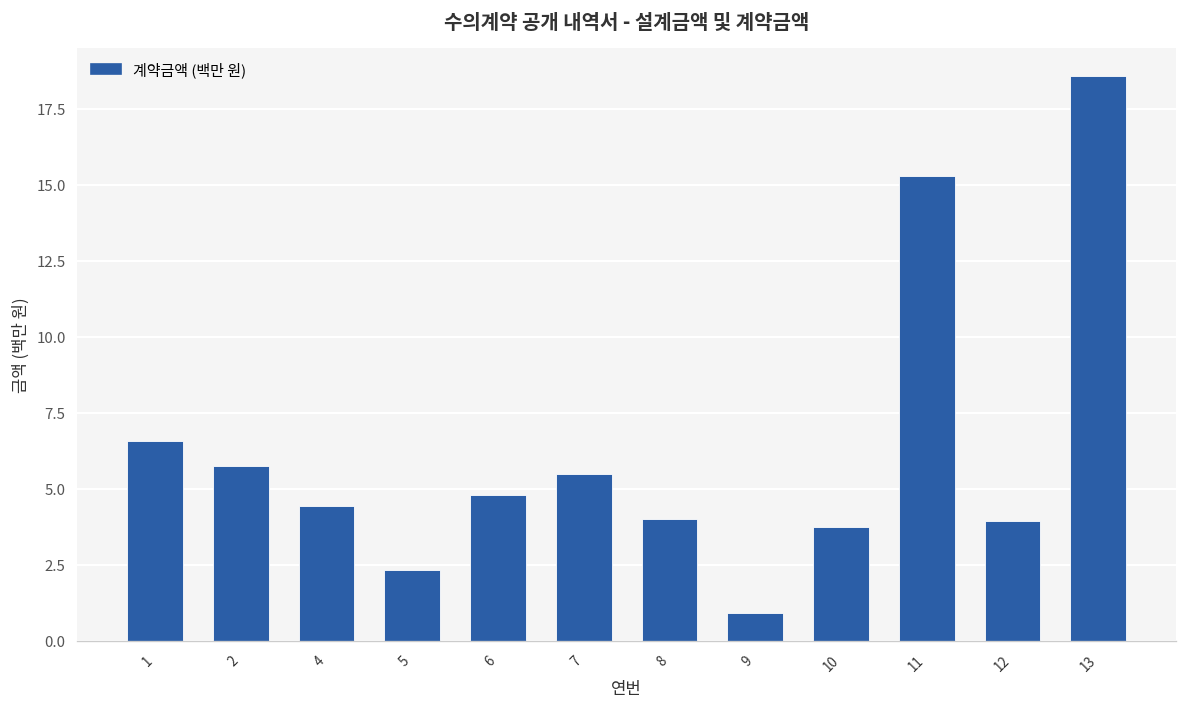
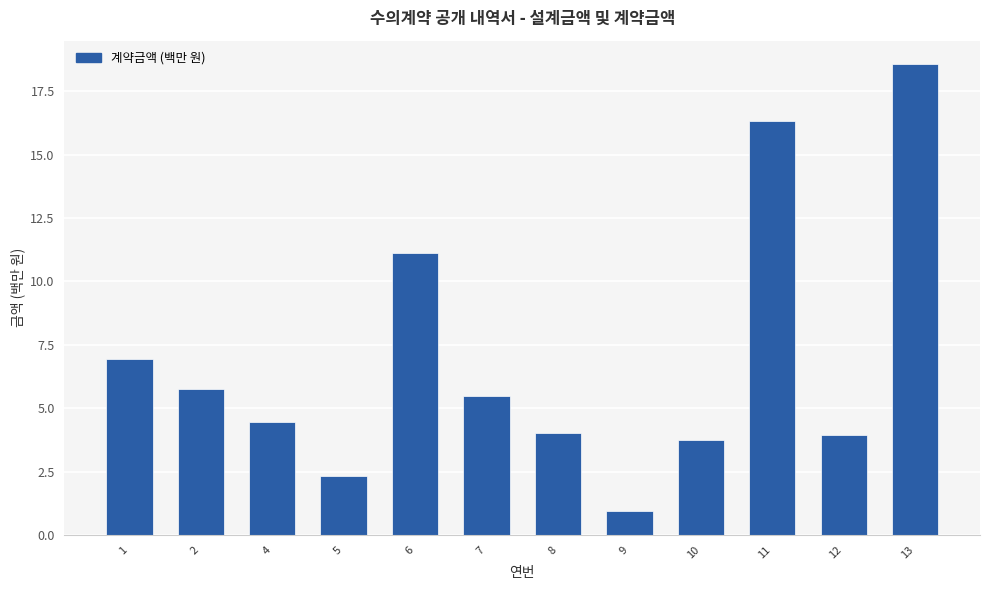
  {
-   "1": 6.6,
+   "1": 6.9,
    "2": 5.8,
    "4": 4.4,
    "5": 2.3,
-   "6": 4.8,
+   "6": 11.1,
    "7": 5.5,
    "8": 4.0,
    "9": 0.9,
    "10": 3.7,
-   "11": 15.3,
+   "11": 16.3,
    "12": 3.9,
    "13": 18.6
  }
